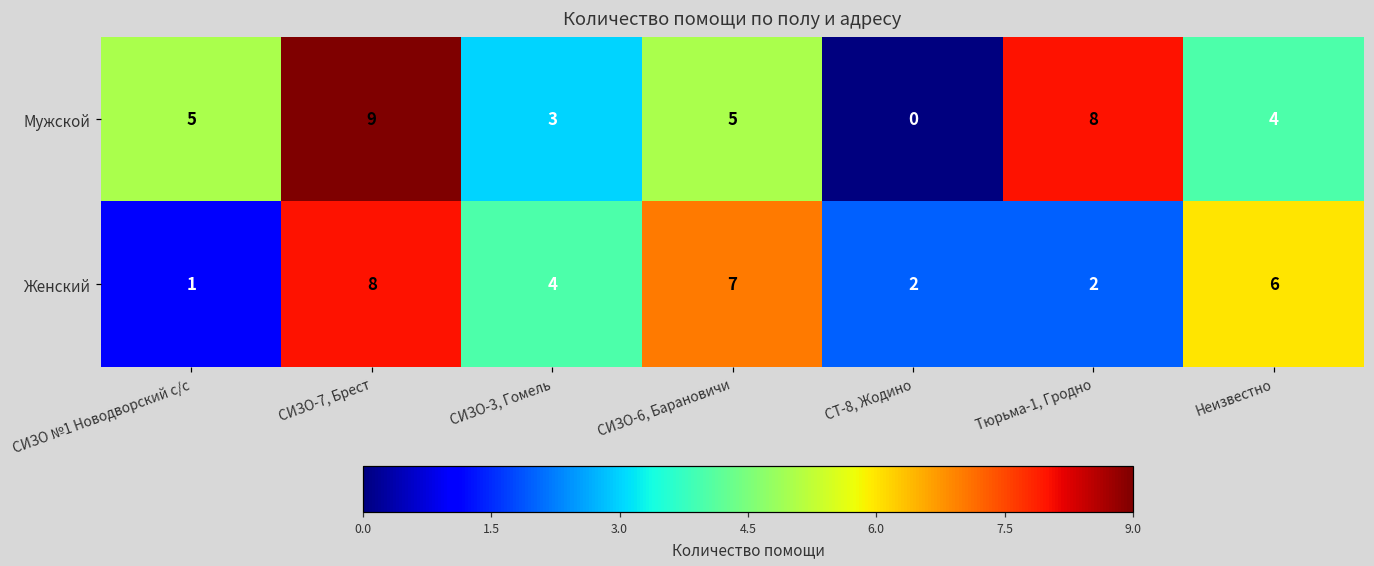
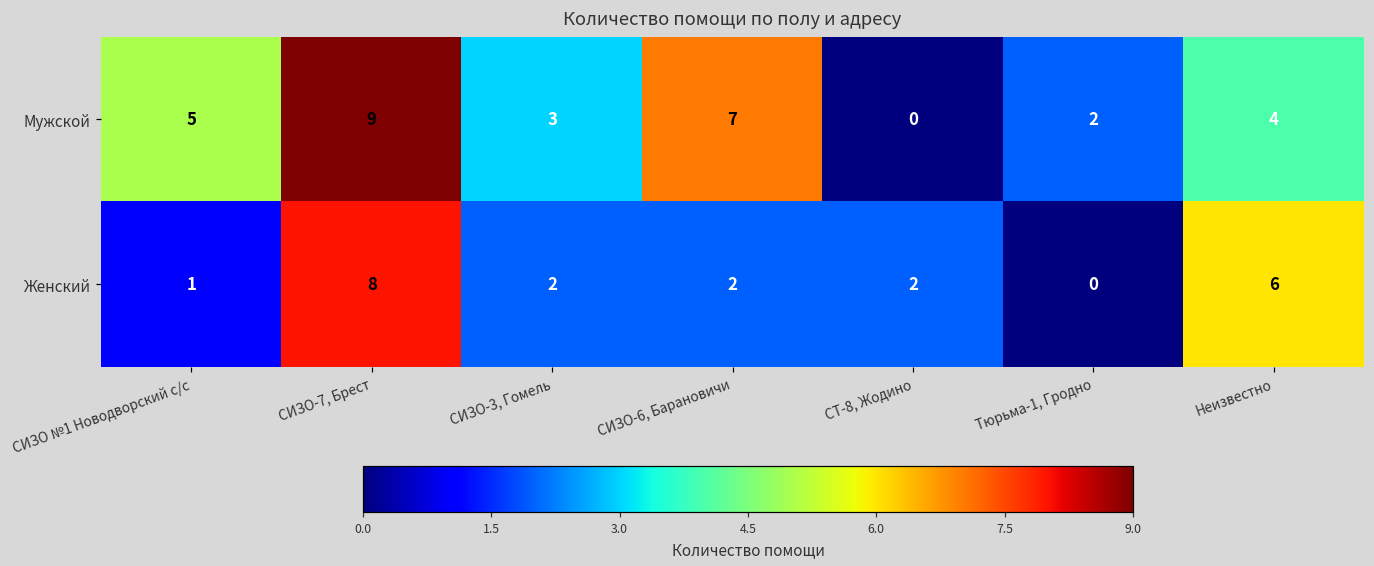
  {
    "Мужской": {
      "СИЗО №1 Новодворский с/с": 5,
      "СИЗО-7, Брест": 9,
      "СИЗО-3, Гомель": 3,
-     "СИЗО-6, Барановичи": 5,
+     "СИЗО-6, Барановичи": 7,
      "СТ-8, Жодино": 0,
-     "Тюрьма-1, Гродно": 8,
+     "Тюрьма-1, Гродно": 2,
      "Неизвестно": 4
    },
    "Женский": {
      "СИЗО №1 Новодворский с/с": 1,
      "СИЗО-7, Брест": 8,
-     "СИЗО-3, Гомель": 4,
-     "СИЗО-6, Барановичи": 7,
+     "СИЗО-3, Гомель": 2,
+     "СИЗО-6, Барановичи": 2,
      "СТ-8, Жодино": 2,
-     "Тюрьма-1, Гродно": 2,
+     "Тюрьма-1, Гродно": 0,
      "Неизвестно": 6
    }
  }
